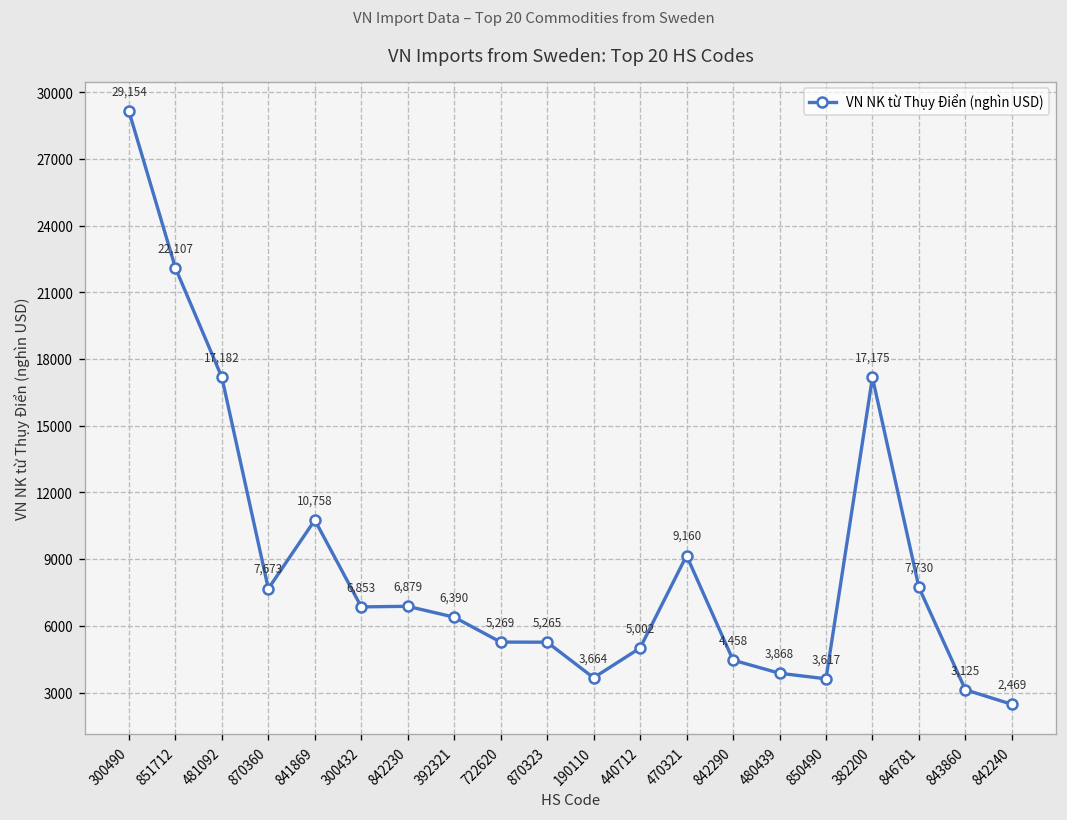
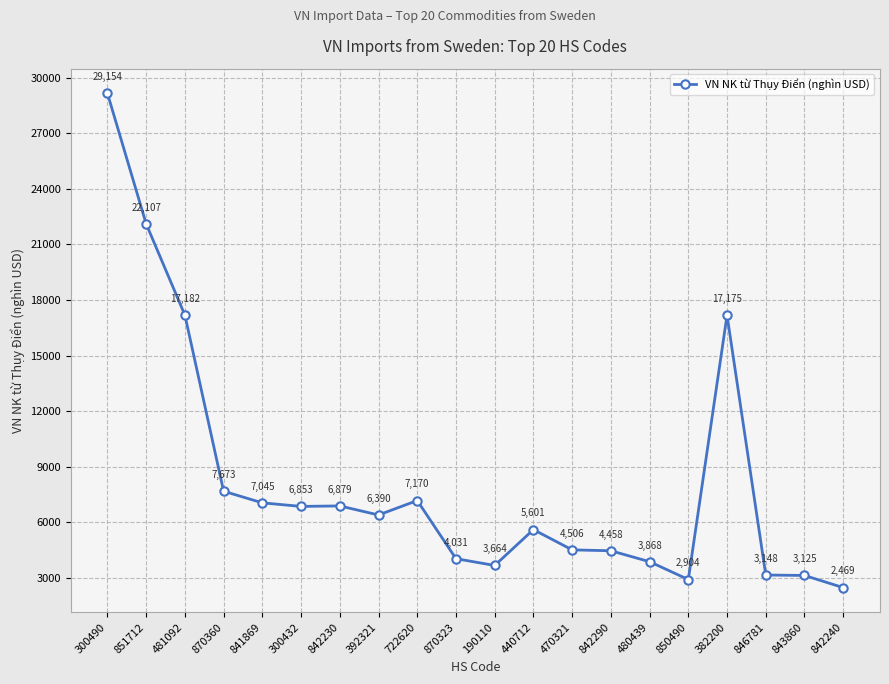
  {
    "300490": "29,154",
    "851712": "22,107",
    "481092": "17,182",
    "870360": "7,673",
-   "841869": "10,758",
+   "841869": "7,045",
    "300432": "6,853",
    "842230": "6,879",
    "392321": "6,390",
-   "722620": "5,269",
-   "870323": "5,265",
+   "722620": "7,170",
+   "870323": "4,031",
    "190110": "3,664",
-   "440712": "5,002",
-   "470321": "9,160",
+   "440712": "5,601",
+   "470321": "4,506",
    "842290": "4,458",
    "480439": "3,868",
-   "850490": "3,617",
+   "850490": "2,904",
    "382200": "17,175",
-   "846781": "7,730",
+   "846781": "3,148",
    "843860": "3,125",
    "842240": "2,469"
  }
